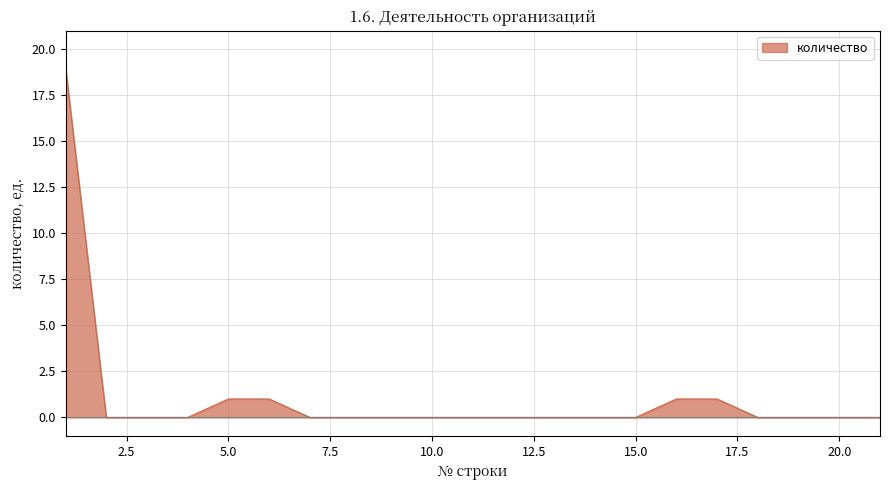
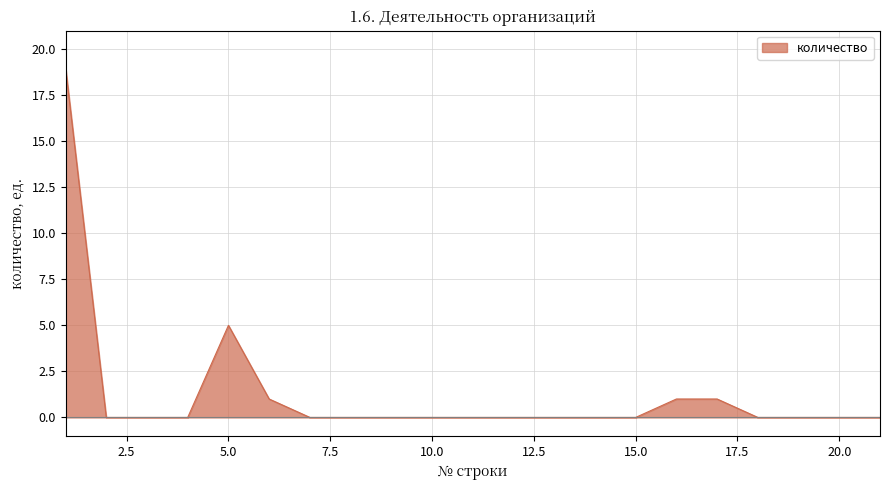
  {
-   "5.0": 1,
+   "5.0": 5,
    "10.0": 0,
    "15.0": 0,
    "20.0": 0
  }
